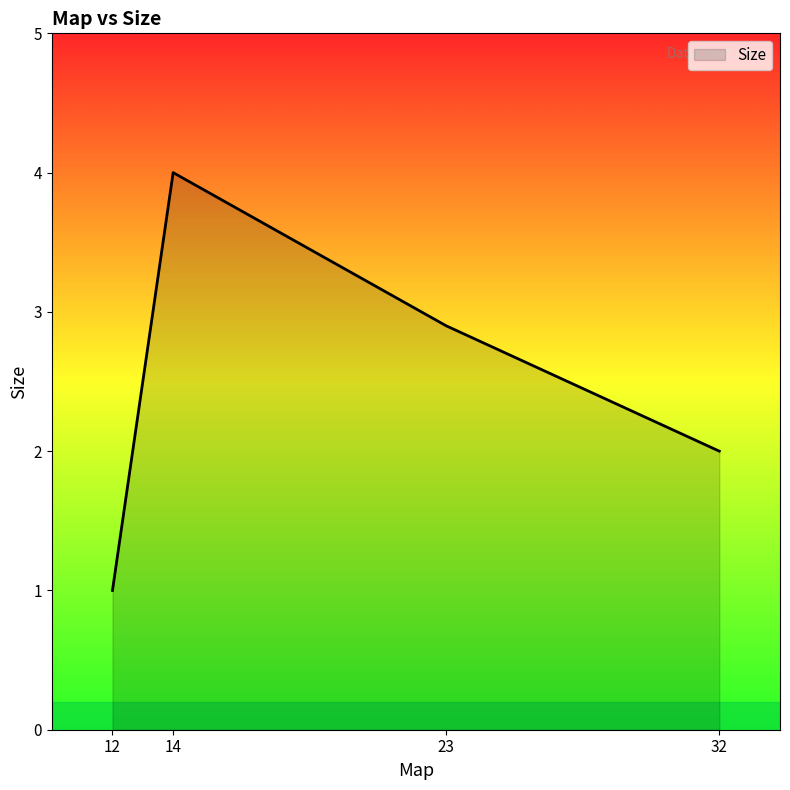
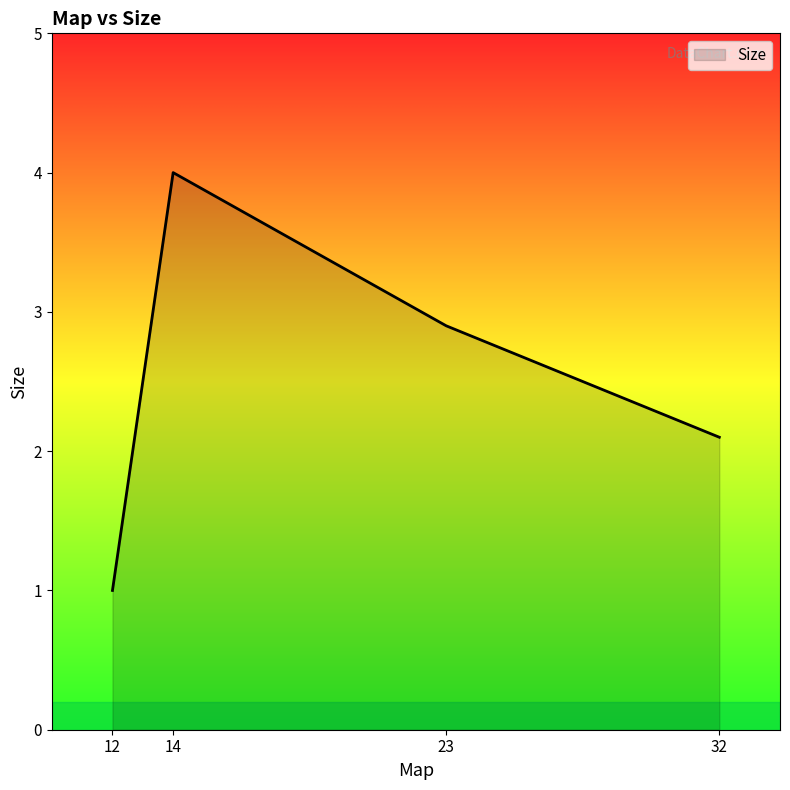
  {
    "12": 1.0,
    "14": 4.0,
    "23": 2.9,
-   "32": 2.0
+   "32": 2.1
  }
